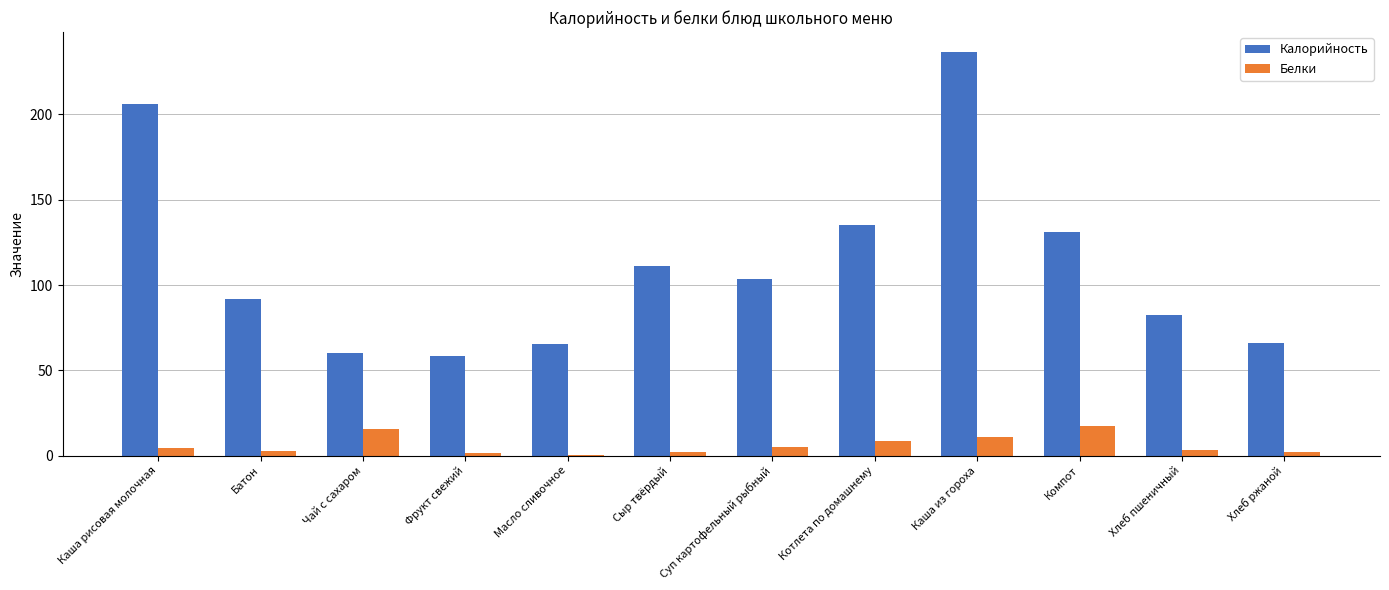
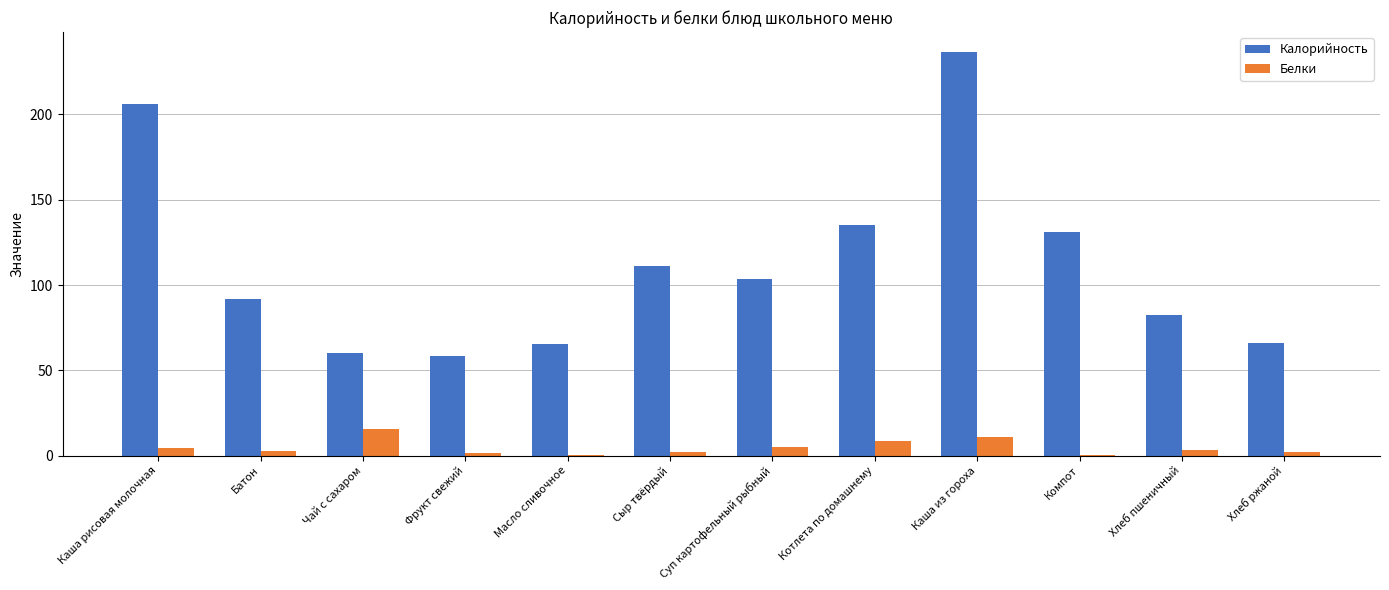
  {
    "Калорийность": {
      "Каша рисовая молочная": 206,
      "Батон": 92,
      "Чай с сахаром": 60,
      "Фрукт свежий": 58,
      "Масло сливочное": 66,
      "Сыр твёрдый": 111,
      "Суп картофельный рыбный": 103,
      "Котлета по домашнему": 135,
      "Каша из гороха": 236,
      "Компот": 131,
      "Хлеб пшеничный": 82,
      "Хлеб ржаной": 66
    },
    "Белки": {
      "Каша рисовая молочная": 4,
      "Батон": 3,
      "Чай с сахаром": 16,
      "Сыр твёрдый": 2,
      "Суп картофельный рыбный": 5,
      "Котлета по домашнему": 8,
      "Каша из гороха": 11,
-     "Компот": 17,
+     "Компот": 1,
      "Хлеб пшеничный": 3,
      "Хлеб ржаной": 2
    }
  }
